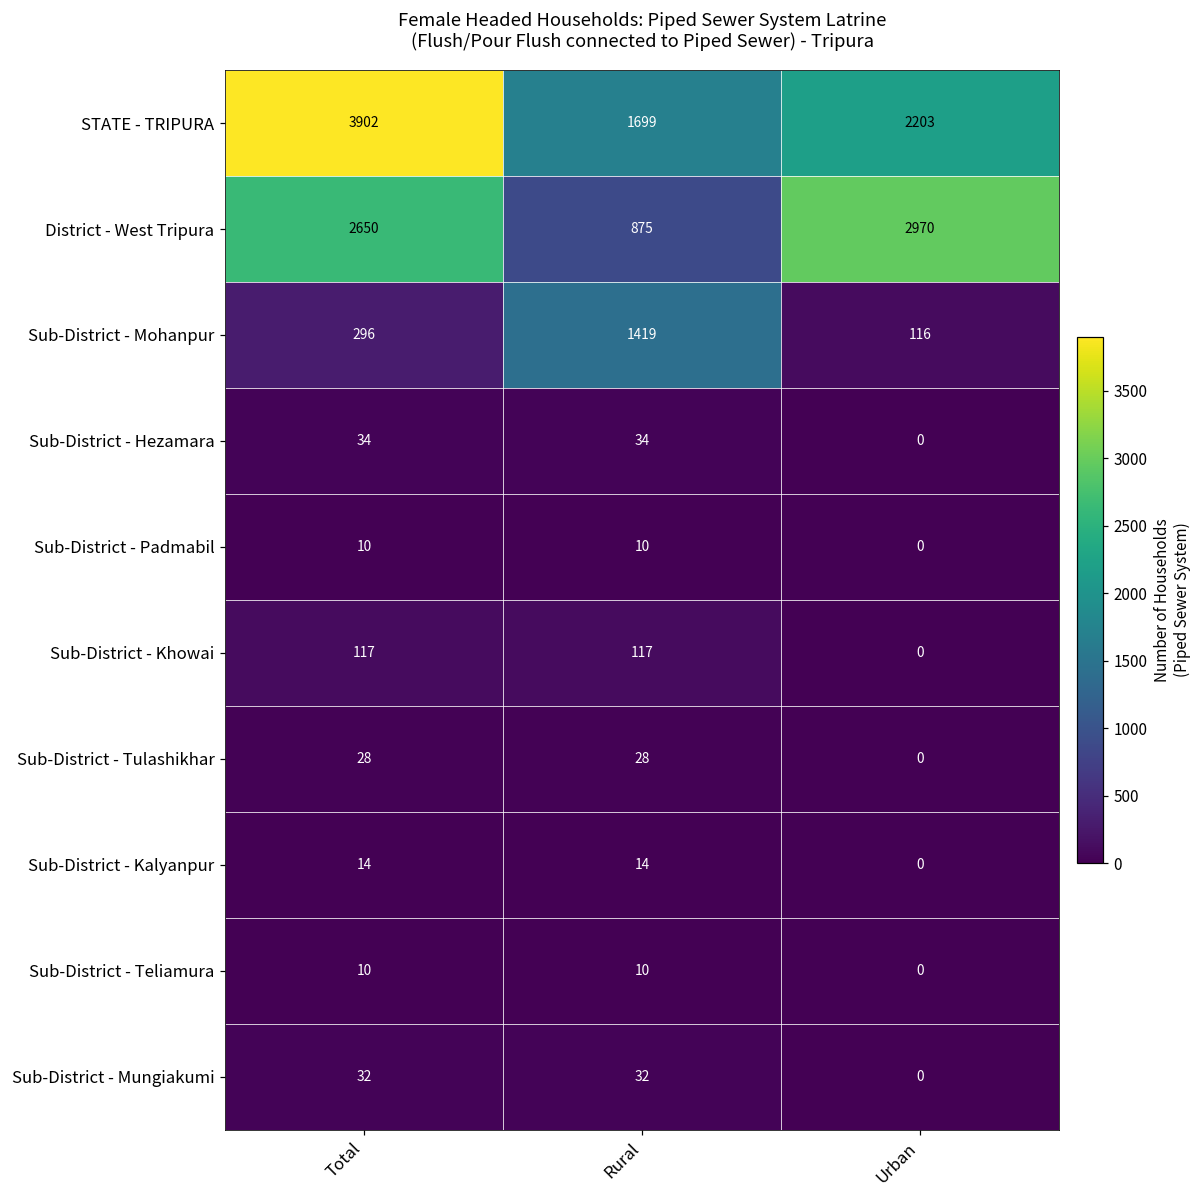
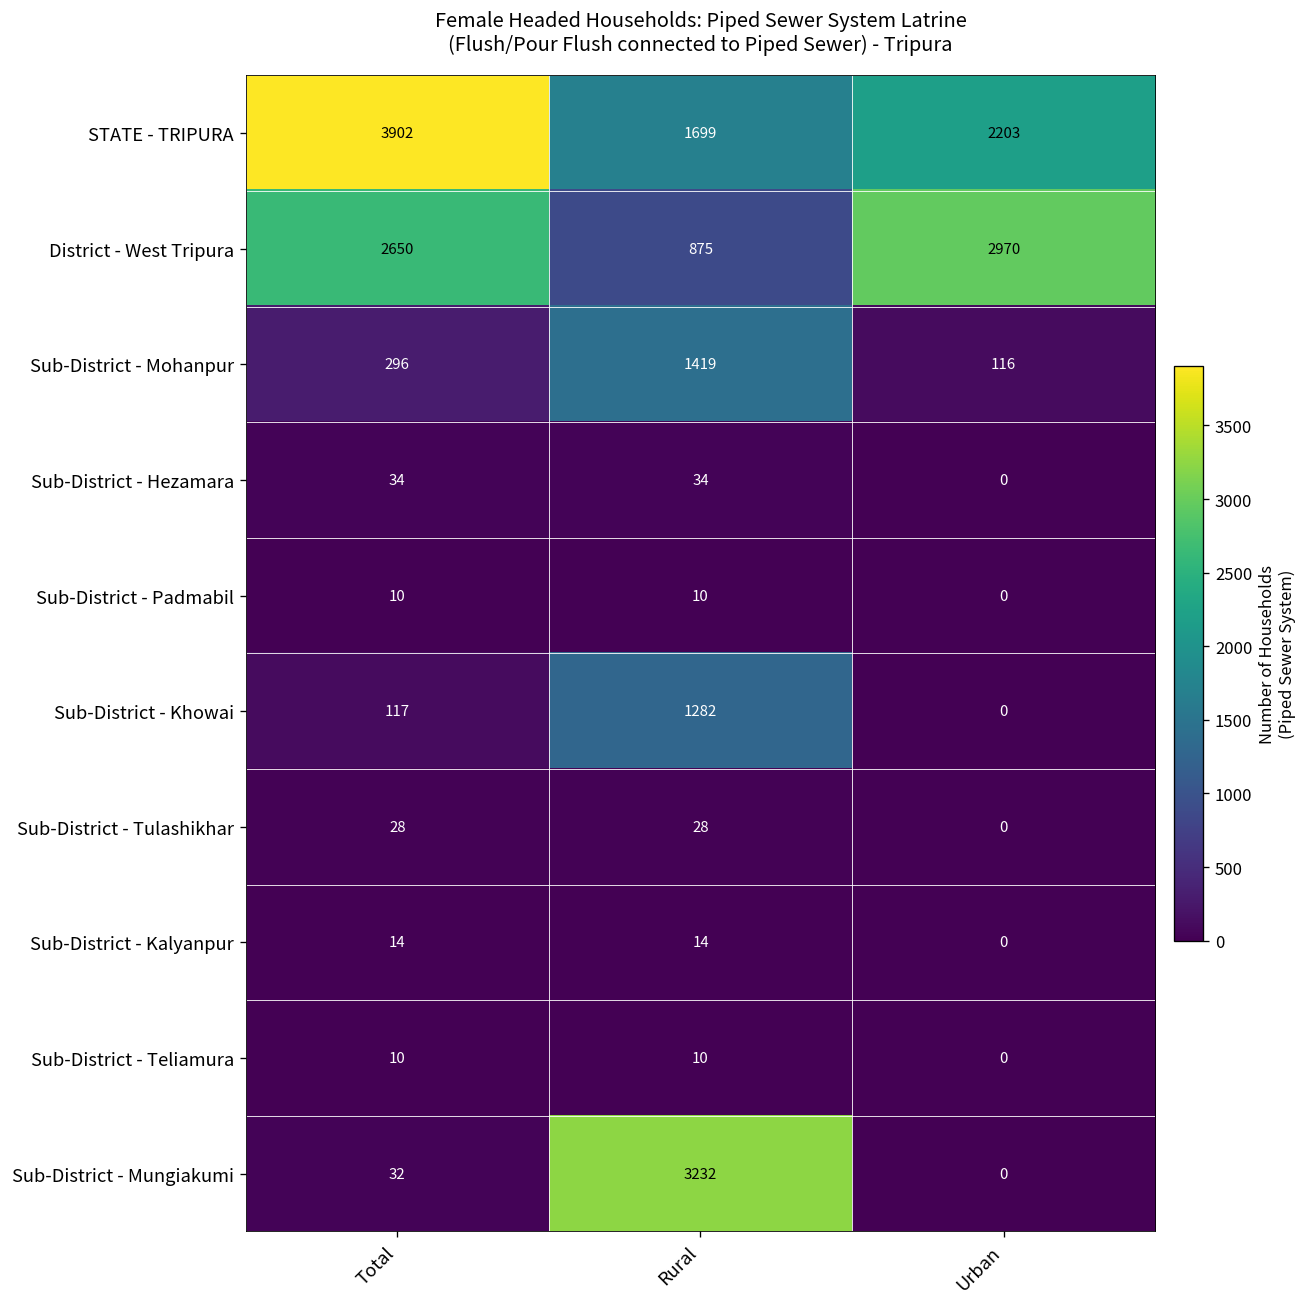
  {
    "STATE - TRIPURA": {
      "Total": 3902,
      "Rural": 1699,
      "Urban": 2203
    },
    "District - West Tripura": {
      "Total": 2650,
      "Rural": 875,
      "Urban": 2970
    },
    "Sub-District - Mohanpur": {
      "Total": 296,
      "Rural": 1419,
      "Urban": 116
    },
    "Sub-District - Hezamara": {
      "Total": 34,
      "Rural": 34,
      "Urban": 0
    },
    "Sub-District - Padmabil": {
      "Total": 10,
      "Rural": 10,
      "Urban": 0
    },
    "Sub-District - Khowai": {
      "Total": 117,
-     "Rural": 117,
+     "Rural": 1282,
      "Urban": 0
    },
    "Sub-District - Tulashikhar": {
      "Total": 28,
      "Rural": 28,
      "Urban": 0
    },
    "Sub-District - Kalyanpur": {
      "Total": 14,
      "Rural": 14,
      "Urban": 0
    },
    "Sub-District - Teliamura": {
      "Total": 10,
      "Rural": 10,
      "Urban": 0
    },
    "Sub-District - Mungiakumi": {
      "Total": 32,
-     "Rural": 32,
+     "Rural": 3232,
      "Urban": 0
    }
  }
